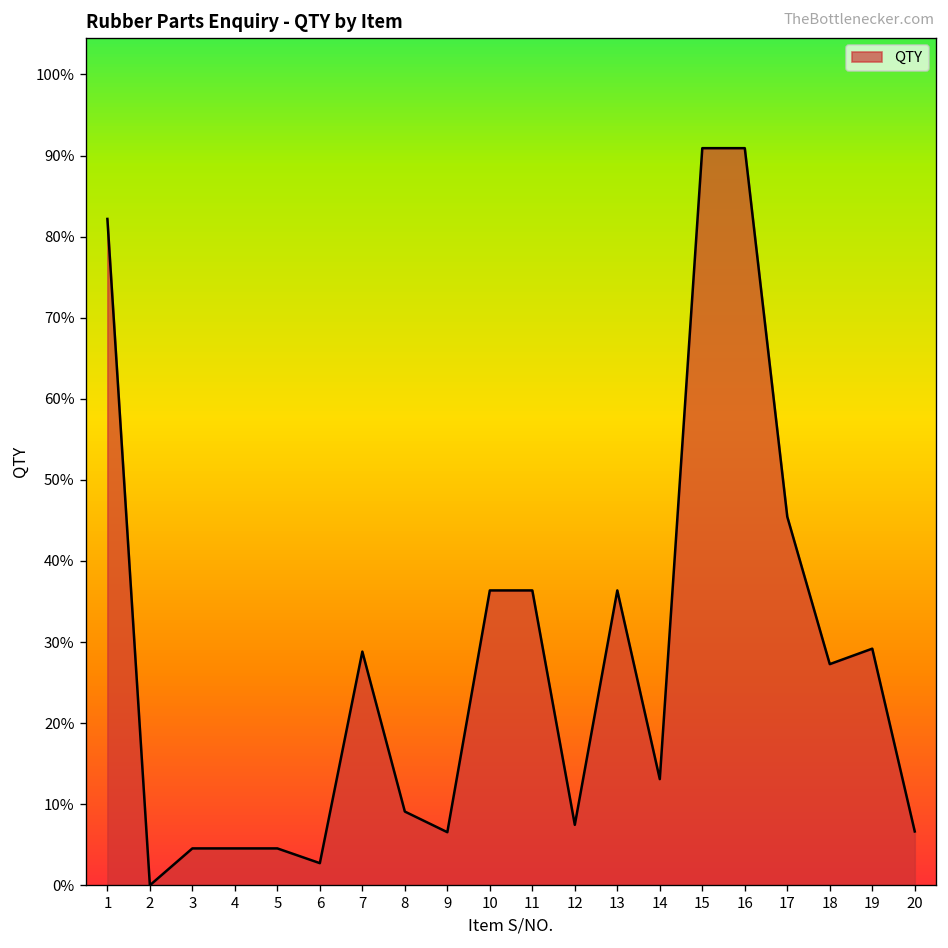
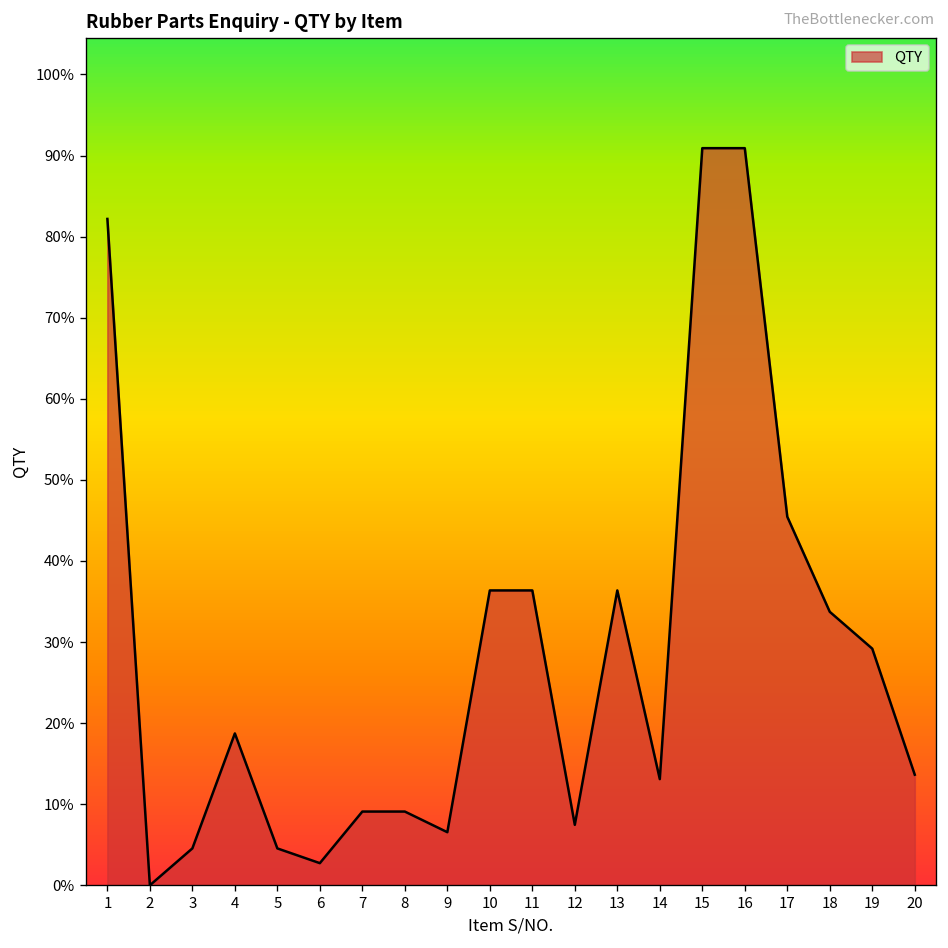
  {
    "1": "82%",
    "2": "0%",
    "3": "5%",
-   "4": "5%",
+   "4": "19%",
    "5": "5%",
    "6": "3%",
-   "7": "29%",
+   "7": "9%",
    "8": "9%",
    "9": "7%",
    "10": "36%",
    "11": "36%",
    "12": "7%",
    "13": "36%",
    "14": "13%",
    "15": "91%",
    "16": "91%",
    "17": "45%",
-   "18": "27%",
+   "18": "34%",
    "19": "29%",
-   "20": "7%"
+   "20": "14%"
  }
